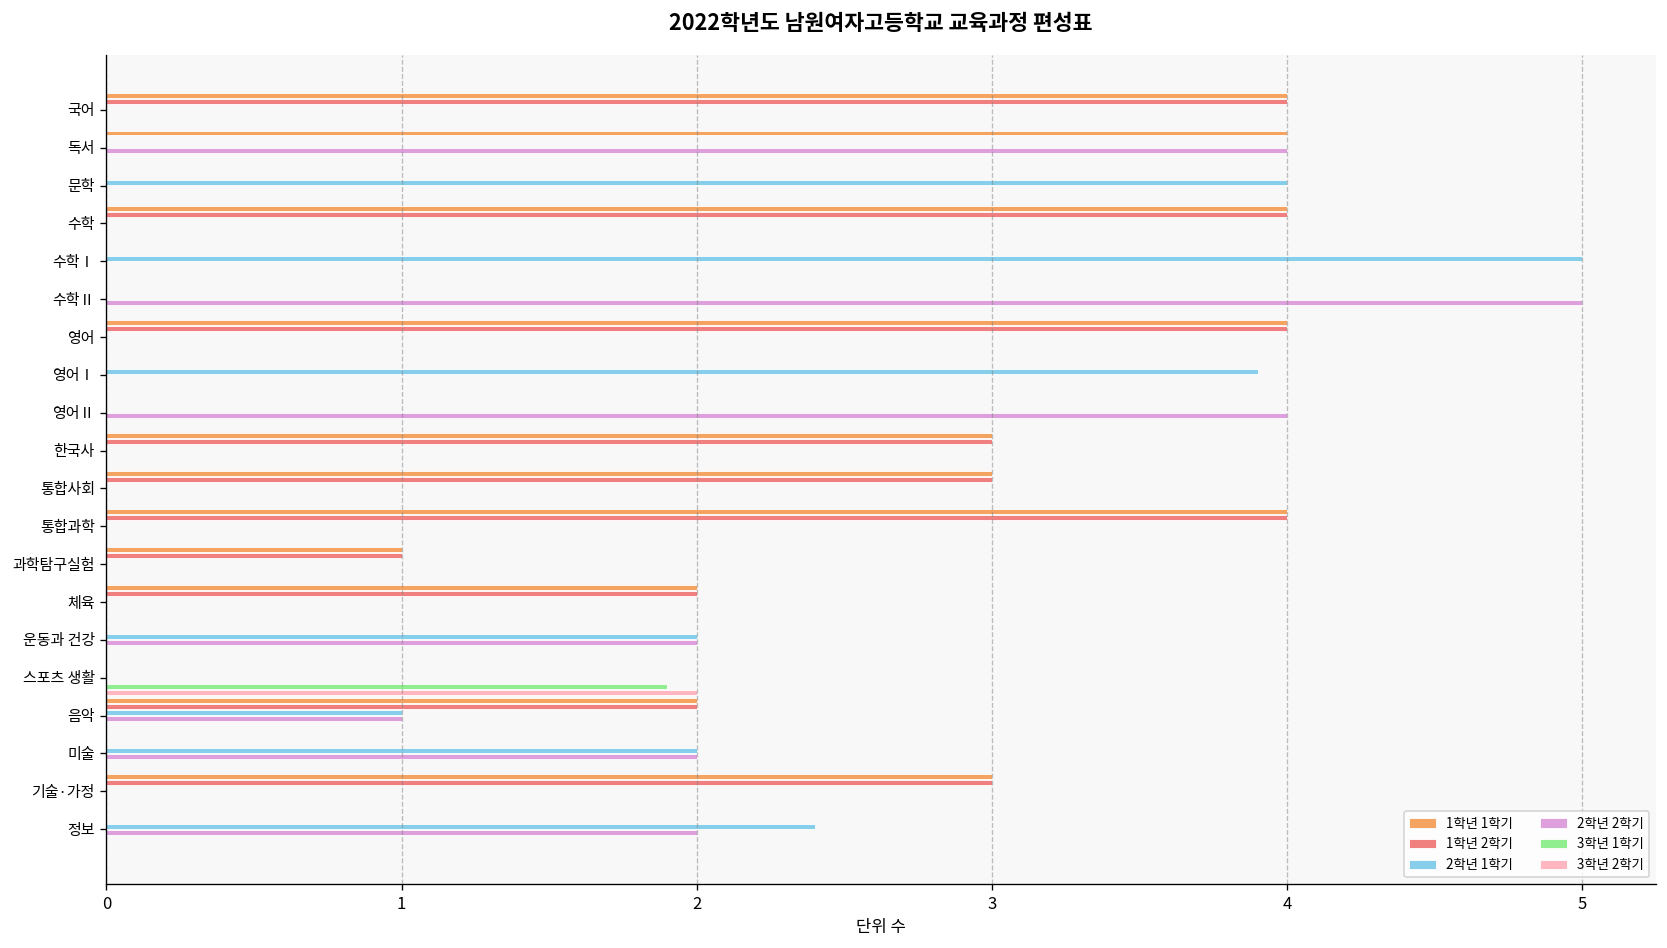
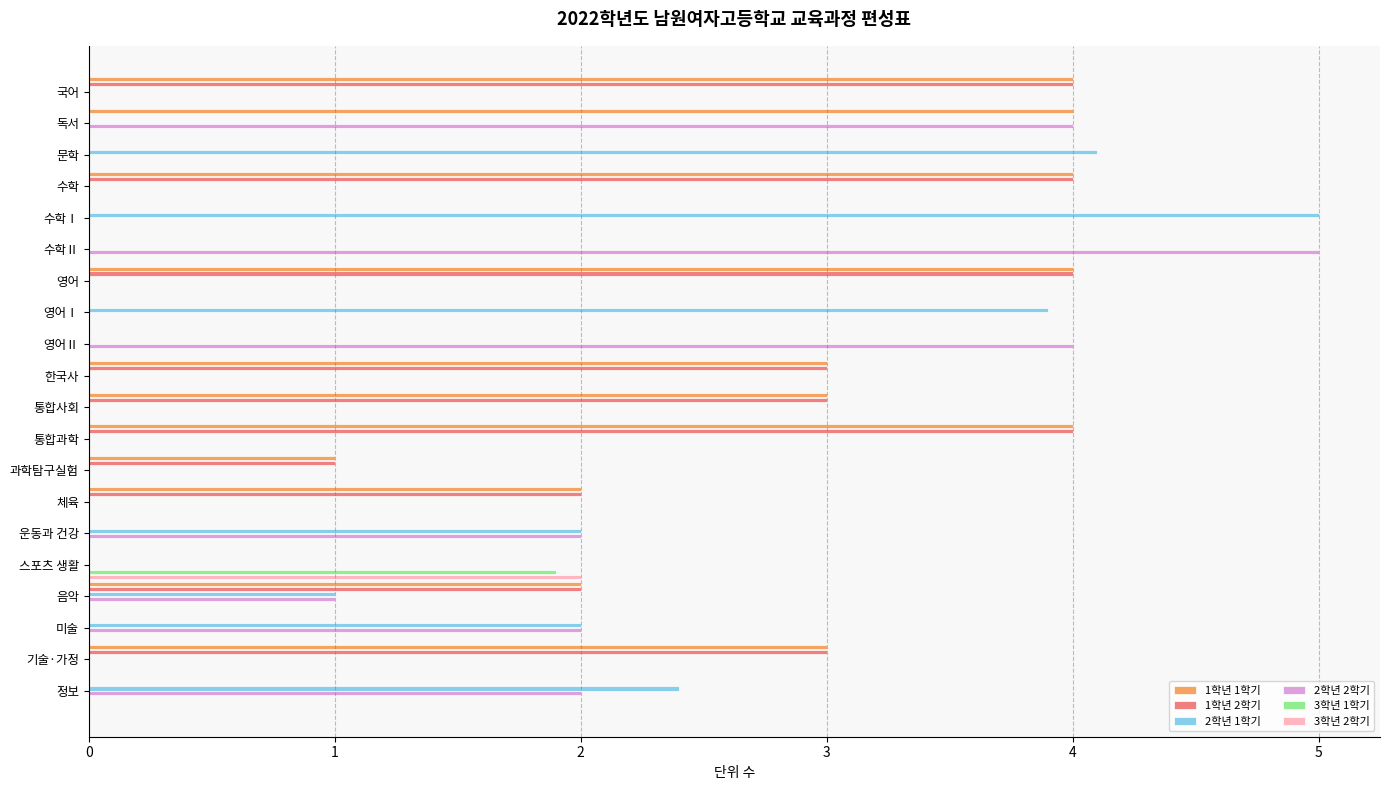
  {
    "2학년 1학기": {
      "국어": 0.0,
      "독서": 0.0,
-     "문학": 4.0,
+     "문학": 4.1,
      "수학": 0.0,
      "수학Ⅰ": 5.0,
      "수학Ⅱ": 0.0,
      "영어": 0.0,
      "영어Ⅰ": 3.9,
      "영어Ⅱ": 0.0,
      "한국사": 0.0,
      "통합사회": 0.0,
      "통합과학": 0.0,
      "과학탐구실험": 0.0,
      "체육": 0.0,
      "운동과 건강": 2.0,
      "스포츠 생활": 0.0,
      "음악": 1.0,
      "미술": 2.0,
      "기술·가정": 0.0,
      "정보": 2.4
    },
    "3학년 1학기": {
      "국어": 0.0,
      "독서": 0.0,
      "문학": 0.0,
      "수학": 0.0,
      "수학Ⅰ": 0.0,
      "수학Ⅱ": 0.0,
      "영어": 0.0,
      "영어Ⅰ": 0.0,
      "영어Ⅱ": 0.0,
      "한국사": 0.0,
      "통합사회": 0.0,
      "통합과학": 0.0,
      "과학탐구실험": 0.0,
      "체육": 0.0,
      "운동과 건강": 0.0,
      "스포츠 생활": 1.9,
      "음악": 0.0,
      "미술": 0.0,
      "기술·가정": 0.0,
      "정보": 0.0
    }
  }
